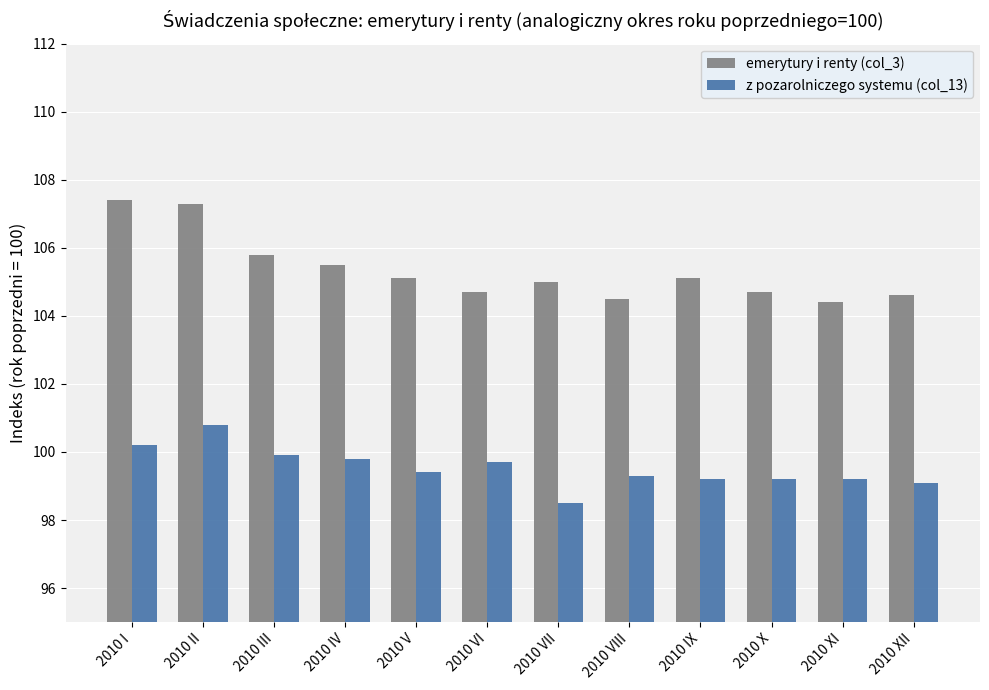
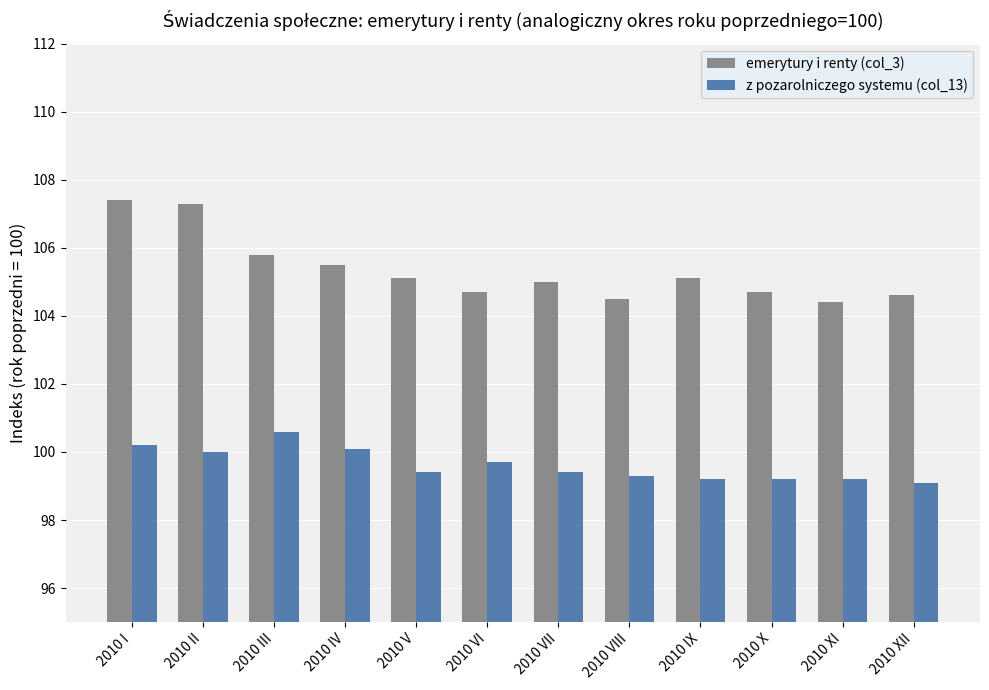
  {
    "emerytury i renty (col_3)": {
      "2010 I": 107.4,
      "2010 II": 107.3,
      "2010 III": 105.8,
      "2010 IV": 105.5,
      "2010 V": 105.1,
      "2010 VI": 104.7,
      "2010 VII": 105.0,
      "2010 VIII": 104.5,
      "2010 IX": 105.1,
      "2010 X": 104.7,
      "2010 XI": 104.4,
      "2010 XII": 104.6
    },
    "z pozarolniczego systemu (col_13)": {
      "2010 I": 100.2,
-     "2010 II": 100.8,
-     "2010 III": 99.9,
-     "2010 IV": 99.8,
+     "2010 II": 100.0,
+     "2010 III": 100.6,
+     "2010 IV": 100.1,
      "2010 V": 99.4,
      "2010 VI": 99.7,
-     "2010 VII": 98.5,
+     "2010 VII": 99.4,
      "2010 VIII": 99.3,
      "2010 IX": 99.2,
      "2010 X": 99.2,
      "2010 XI": 99.2,
      "2010 XII": 99.1
    }
  }
